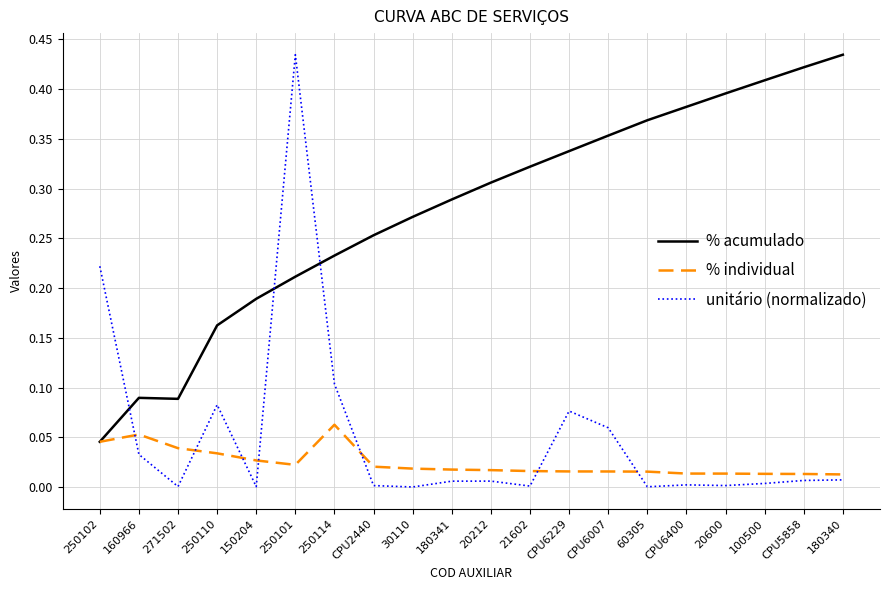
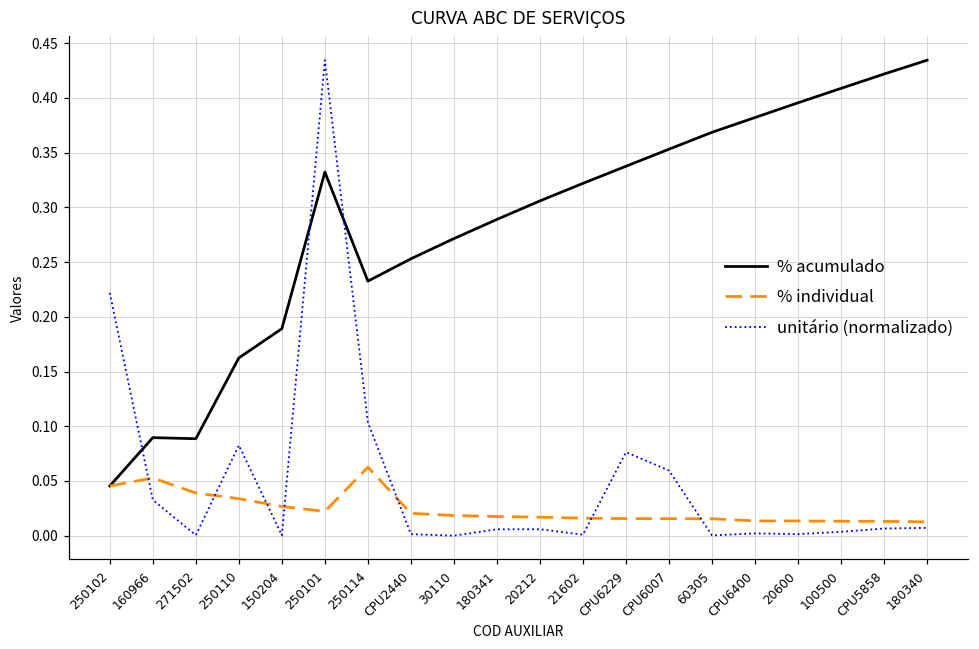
  {
    "% acumulado": {
      "160966": 0.09,
      "271502": 0.09,
      "250110": 0.16,
      "150204": 0.19,
-     "250101": 0.21,
+     "250101": 0.33,
      "250114": 0.23,
      "CPU2440": 0.25,
      "30110": 0.27,
      "180341": 0.29,
      "20212": 0.31,
      "21602": 0.32,
      "CPU6229": 0.34,
      "CPU6007": 0.35,
      "60305": 0.37,
      "CPU6400": 0.38,
      "20600": 0.40,
      "100500": 0.41,
      "CPU5858": 0.42,
      "180340": 0.43
    },
    "% individual": {
      "160966": 0.05,
      "271502": 0.04,
      "250110": 0.03,
      "150204": 0.03,
      "250101": 0.02,
      "250114": 0.06,
      "CPU2440": 0.02,
      "30110": 0.02,
      "180341": 0.02,
      "20212": 0.02,
      "21602": 0.02,
      "CPU6229": 0.02,
      "CPU6007": 0.02,
      "60305": 0.02,
      "CPU6400": 0.01,
      "20600": 0.01,
      "100500": 0.01,
      "CPU5858": 0.01,
      "180340": 0.01
    },
    "unitário (normalizado)": {
      "250102": 0.22,
      "160966": 0.03,
      "271502": 0.00,
      "250110": 0.08,
      "150204": 0.00,
      "250101": 0.43,
      "250114": 0.10,
      "CPU2440": 0.00,
      "30110": 0.00,
      "180341": 0.01,
      "20212": 0.01,
      "21602": 0.00,
      "CPU6229": 0.08,
      "CPU6007": 0.06,
      "60305": 0.00,
      "CPU6400": 0.00,
      "20600": 0.00,
      "100500": 0.00,
      "CPU5858": 0.01,
      "180340": 0.01
    }
  }
